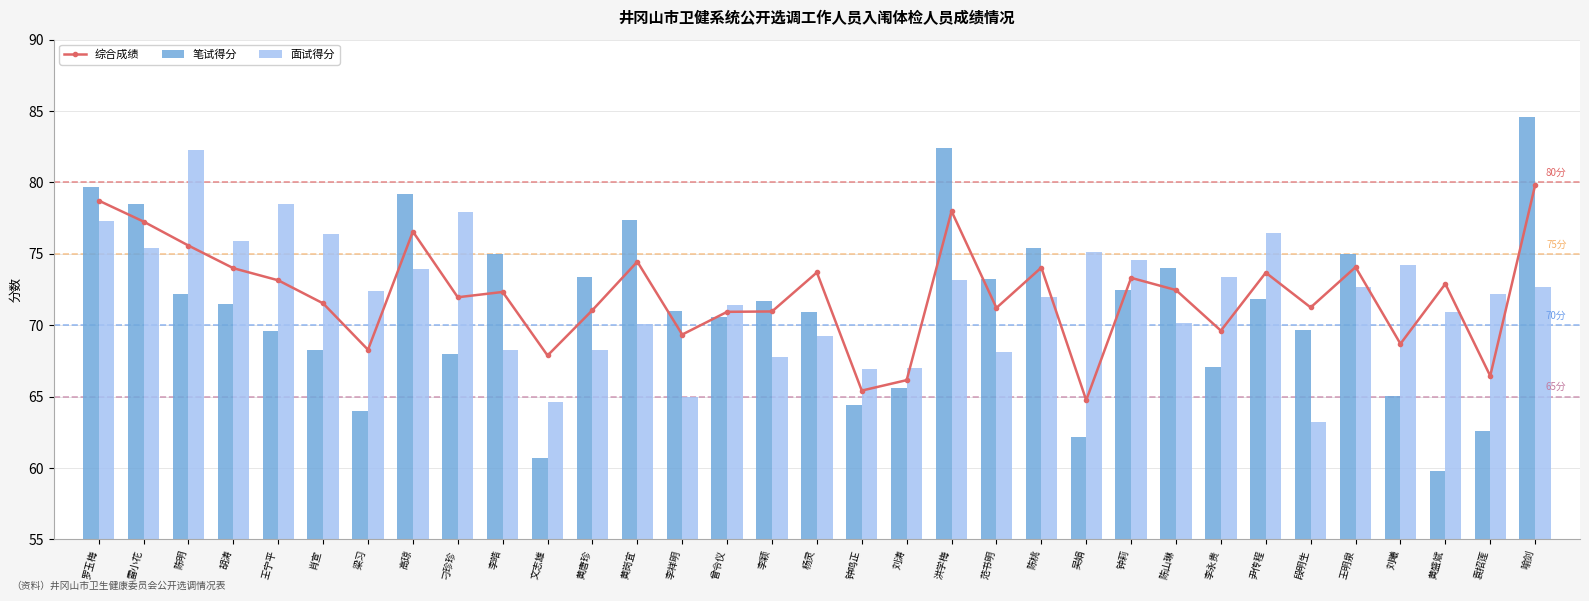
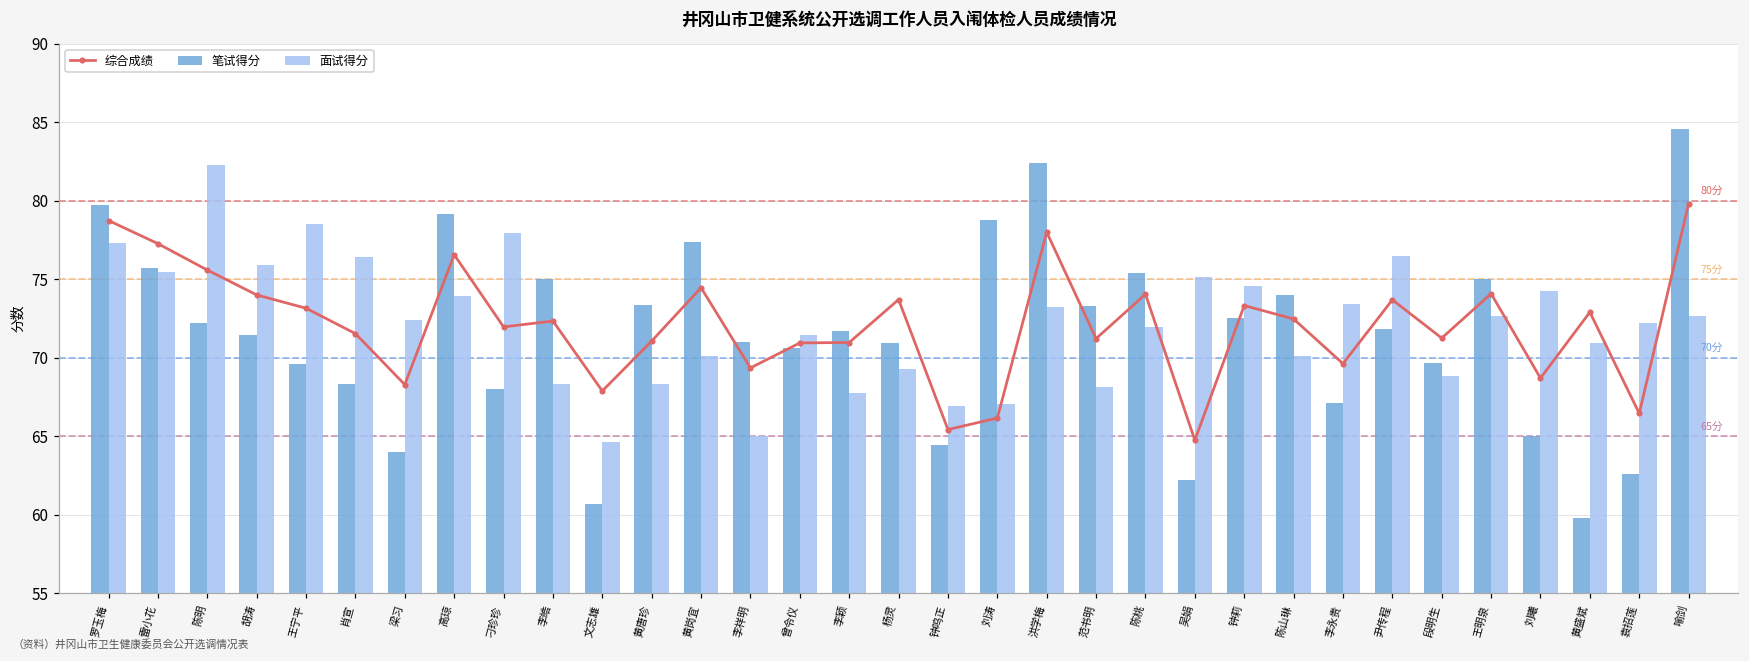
  {
    "笔试得分": {
      "罗玉梅": "79.7",
-     "雷小花": "78.5",
+     "雷小花": "75.7",
      "陈明": "72.2",
      "胡涛": "71.5",
      "王宁平": "69.6",
      "肖宣": "68.3",
      "梁习": "64.0",
      "高琼": "79.2",
      "刁珍珍": "68.0",
      "李皓": "75.0",
      "文志雄": "60.7",
      "黄唐珍": "73.4",
      "黄岗宜": "77.3",
      "李祥明": "71.0",
      "曾令仪": "70.6",
      "李颖": "71.7",
      "杨灵": "70.9",
      "钟鸣正": "64.4",
-     "刘涛": "65.6",
+     "刘涛": "78.7",
      "洪学梅": "82.4",
      "范书明": "73.3",
      "陈桃": "75.4",
      "吴娟": "62.2",
      "钟莉": "72.5",
      "陈山琳": "74.0",
      "李永贵": "67.1",
      "尹传程": "71.8",
      "段明生": "69.7",
      "王明泉": "75.0",
      "刘曦": "65.0",
      "黄盛斌": "59.8",
      "袁招莲": "62.6",
      "喻剑": "84.6"
    },
    "综合成绩": {
      "喻剑": "80分"
    },
    "面试得分": {
      "罗玉梅": "77.3",
      "雷小花": "75.4",
      "陈明": "82.2",
      "胡涛": "75.9",
      "王宁平": "78.5",
      "肖宣": "76.4",
      "梁习": "72.4",
      "高琼": "73.9",
      "刁珍珍": "77.9",
      "李皓": "68.3",
      "文志雄": "64.6",
      "黄唐珍": "68.3",
      "黄岗宜": "70.1",
      "李祥明": "65.0",
      "曾令仪": "71.5",
      "李颖": "67.8",
      "杨灵": "69.3",
      "钟鸣正": "66.9",
      "刘涛": "67.0",
      "洪学梅": "73.2",
      "范书明": "68.2",
      "陈桃": "72.0",
      "吴娟": "75.1",
      "钟莉": "74.6",
      "陈山琳": "70.1",
      "李永贵": "73.4",
      "尹传程": "76.5",
-     "段明生": "63.2",
+     "段明生": "68.8",
      "王明泉": "72.7",
      "刘曦": "74.2",
      "黄盛斌": "70.9",
      "袁招莲": "72.2"
    }
  }
